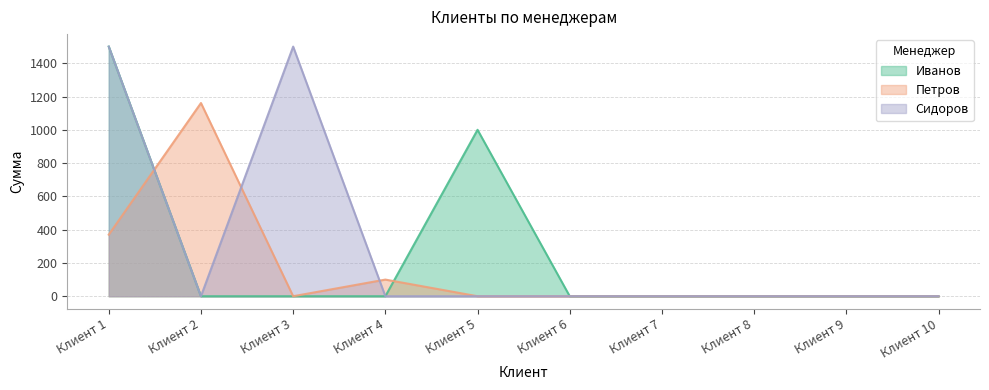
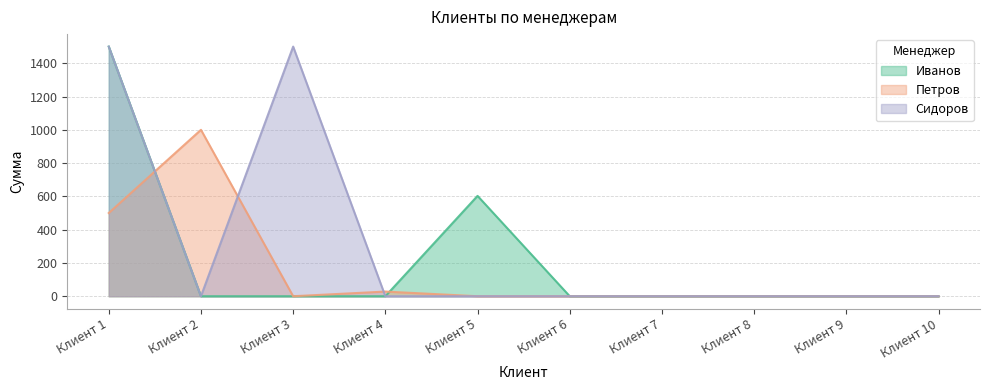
  {
    "Иванов": {
-     "Клиент 5": 1000
+     "Клиент 5": 600
    },
    "Петров": {
-     "Клиент 1": 370,
-     "Клиент 2": 1160,
-     "Клиент 4": 100
+     "Клиент 1": 500,
+     "Клиент 2": 1000,
+     "Клиент 4": 30
    },
    "Сидоров": {
      "Клиент 3": 1500
    }
  }
